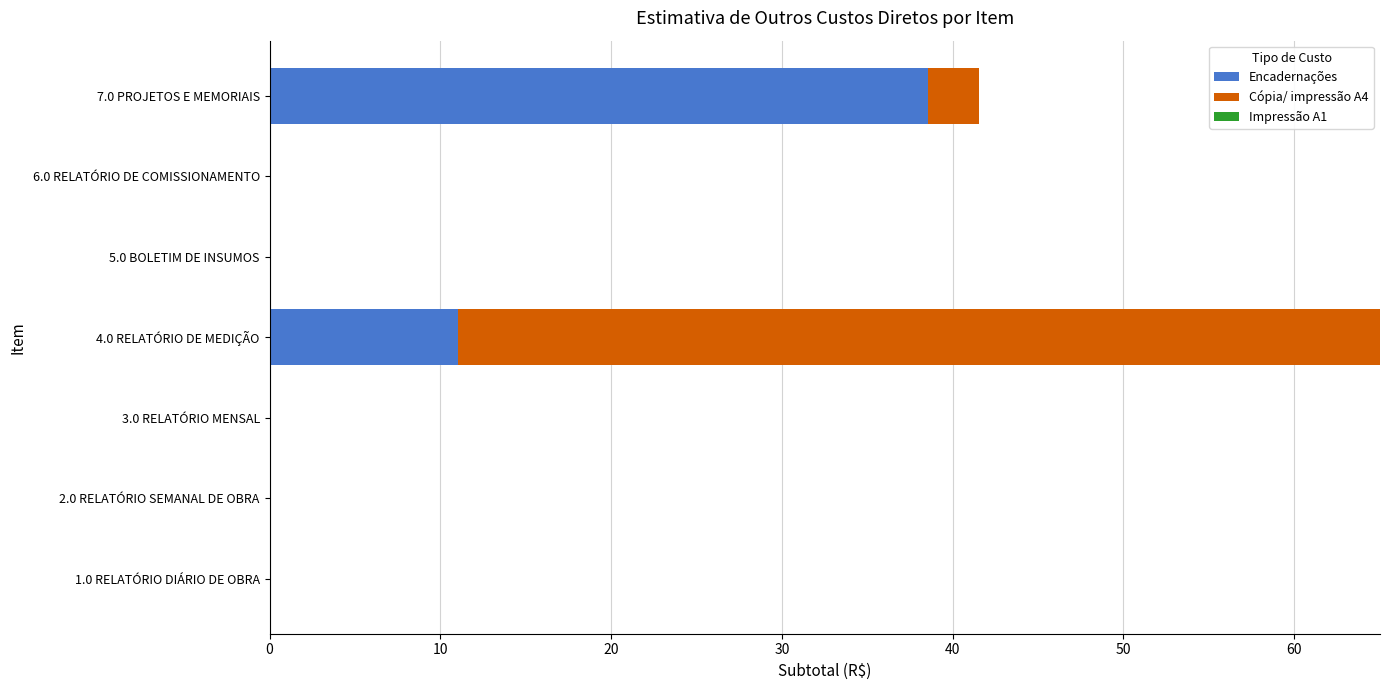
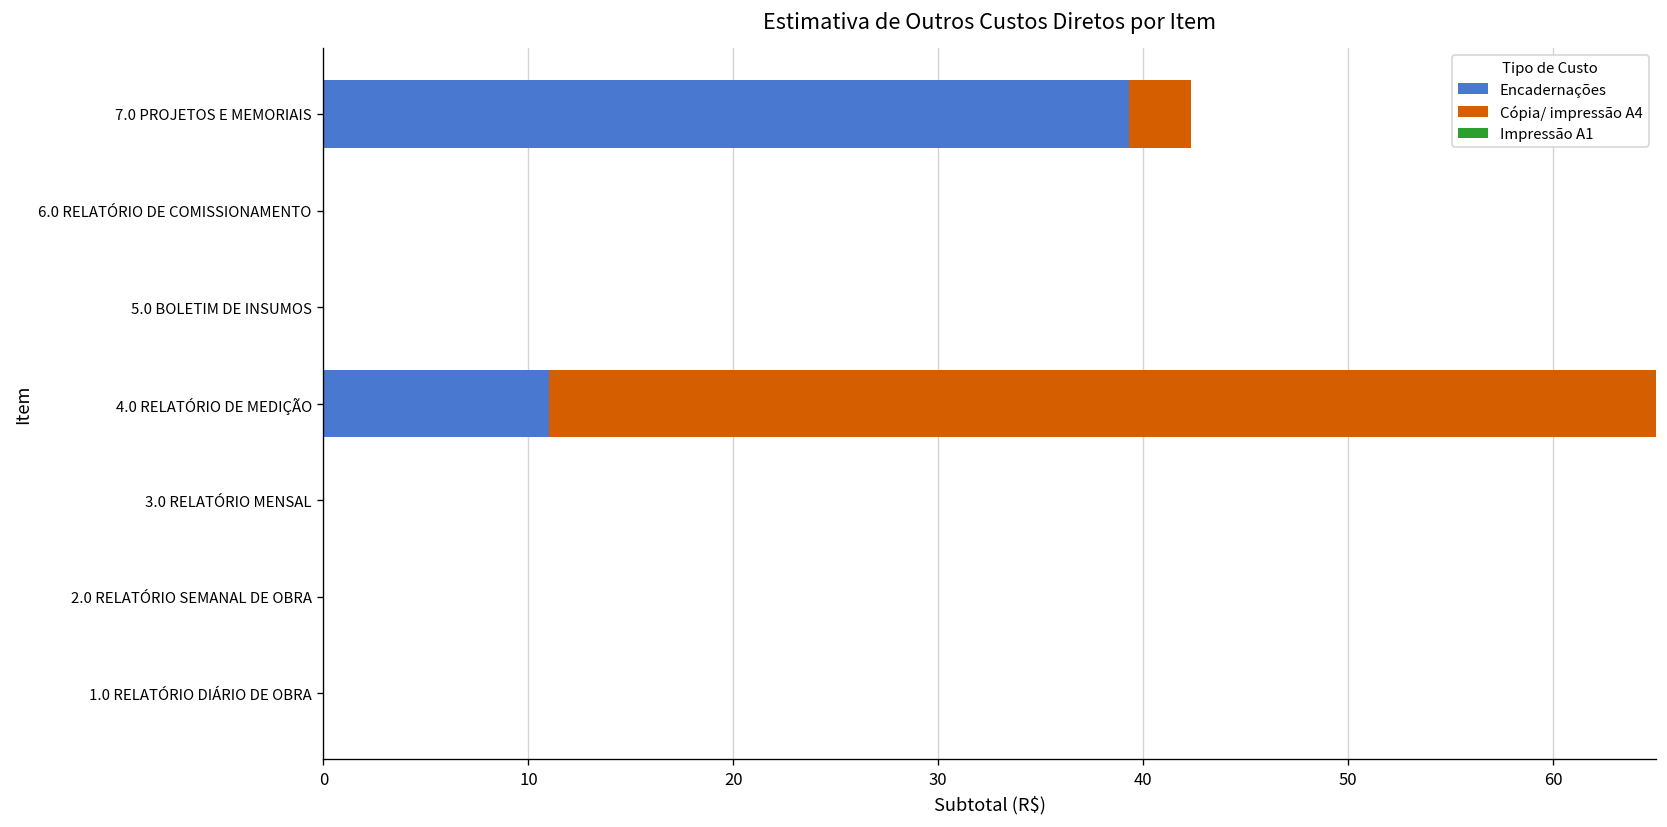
  {
    "Encadernações": {
-     "7.0 PROJETOS E MEMORIAIS": 38.6,
+     "7.0 PROJETOS E MEMORIAIS": 39.3,
      "6.0 RELATÓRIO DE COMISSIONAMENTO": 0.0,
      "5.0 BOLETIM DE INSUMOS": 0.0,
      "4.0 RELATÓRIO DE MEDIÇÃO": 11.0,
      "3.0 RELATÓRIO MENSAL": 0.0,
      "2.0 RELATÓRIO SEMANAL DE OBRA": 0.0,
      "1.0 RELATÓRIO DIÁRIO DE OBRA": 0.0
    },
    "Impressão A1": {
      "6.0 RELATÓRIO DE COMISSIONAMENTO": 0.0,
      "5.0 BOLETIM DE INSUMOS": 0.0,
      "3.0 RELATÓRIO MENSAL": 0.0,
      "2.0 RELATÓRIO SEMANAL DE OBRA": 0.0,
      "1.0 RELATÓRIO DIÁRIO DE OBRA": 0.0
    }
  }
